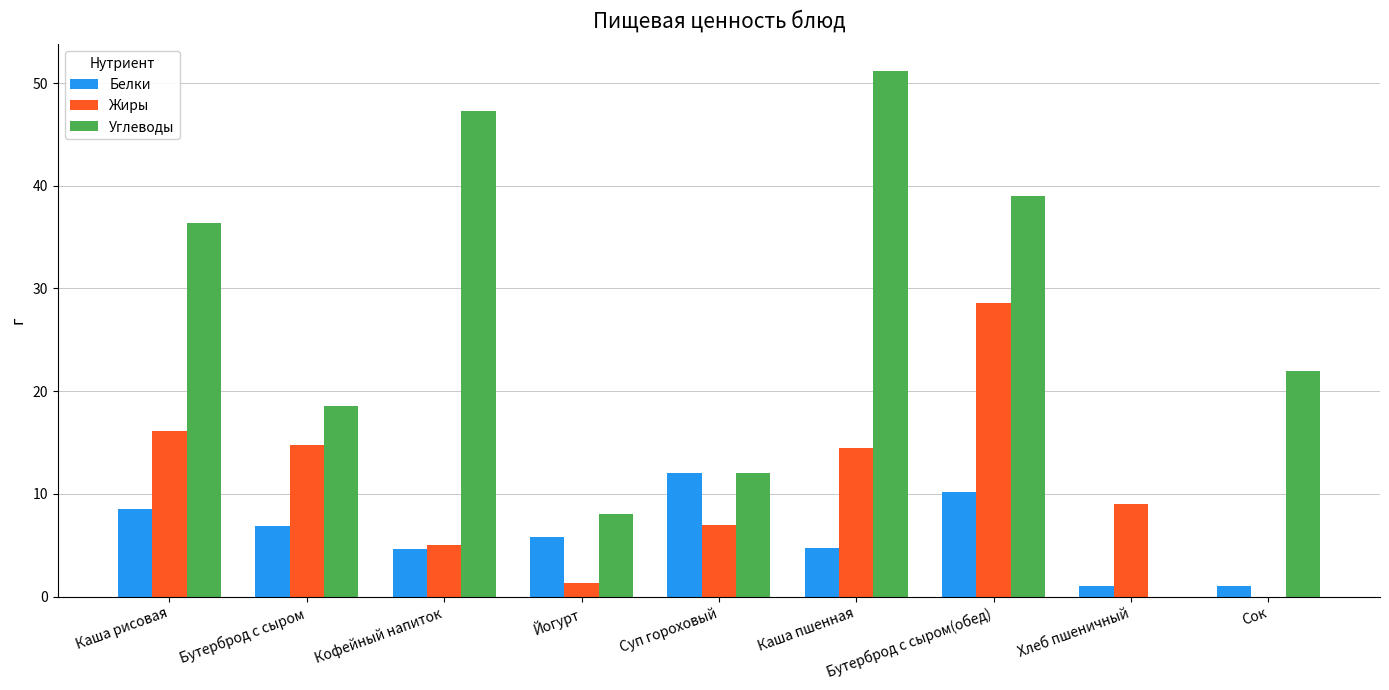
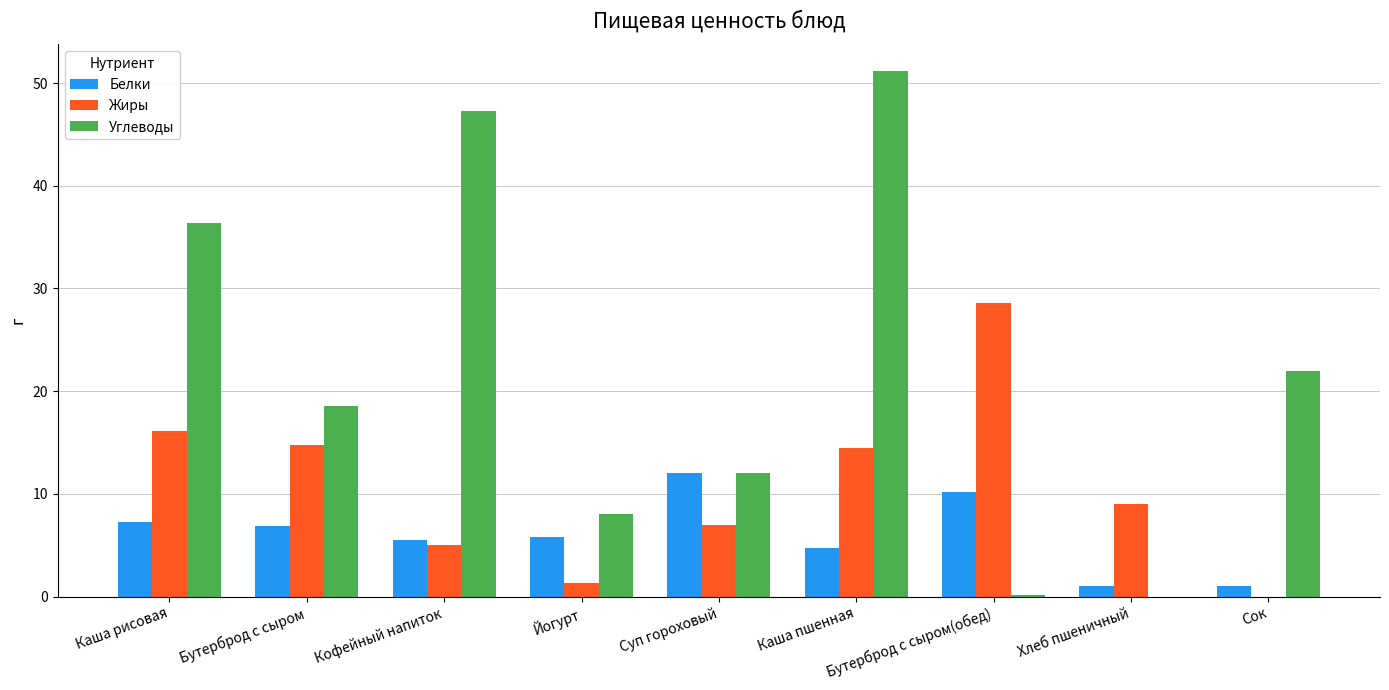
  {
    "Белки": {
-     "Каша рисовая": 8.5,
+     "Каша рисовая": 7.3,
      "Бутерброд с сыром": 6.9,
-     "Кофейный напиток": 4.6,
+     "Кофейный напиток": 5.5,
      "Йогурт": 5.8,
      "Суп гороховый": 12.0,
      "Каша пшенная": 4.7,
      "Бутерброд с сыром(обед)": 10.2,
      "Хлеб пшеничный": 1.0,
      "Сок": 1.0
    },
    "Жиры": {
      "Каша рисовая": 16.1,
      "Бутерброд с сыром": 14.8,
      "Кофейный напиток": 5.0,
      "Йогурт": 1.3,
      "Суп гороховый": 7.0,
      "Каша пшенная": 14.5,
      "Бутерброд с сыром(обед)": 28.6,
      "Хлеб пшеничный": 9.0,
      "Сок": 0.0
    },
    "Углеводы": {
      "Каша рисовая": 36.3,
      "Бутерброд с сыром": 18.6,
      "Кофейный напиток": 47.3,
      "Йогурт": 8.0,
      "Суп гороховый": 12.0,
      "Каша пшенная": 51.2,
-     "Бутерброд с сыром(обед)": 39.0,
+     "Бутерброд с сыром(обед)": 0.2,
      "Хлеб пшеничный": 0.0,
      "Сок": 22.0
    }
  }
